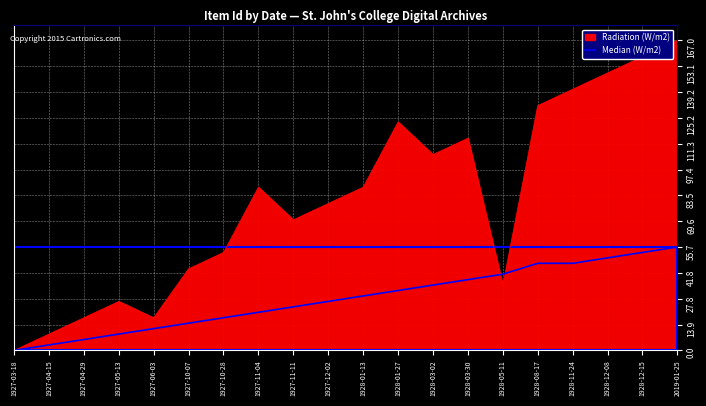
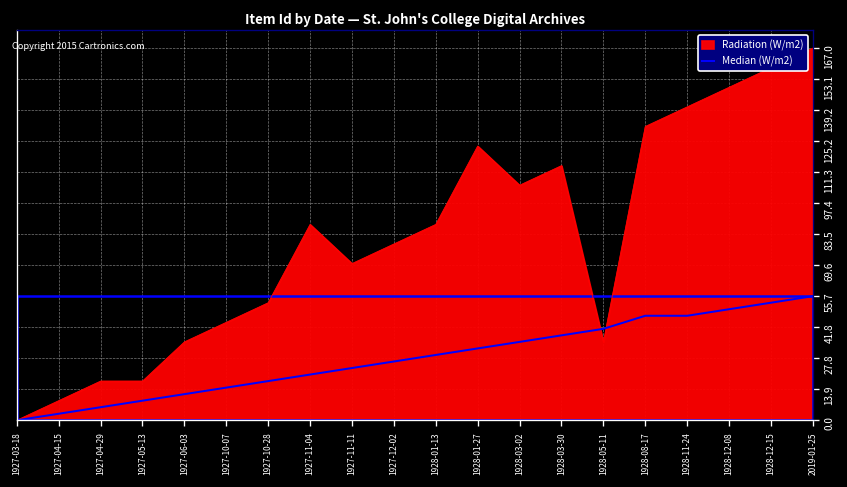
  {
    "Radiation (W/m2)": {
      "1927-04-15": 9,
      "1927-04-29": 18,
-     "1927-05-13": 26,
-     "1927-06-03": 18,
+     "1927-05-13": 18,
+     "1927-06-03": 35,
      "1927-10-07": 44,
      "1927-10-28": 53,
      "1927-11-04": 88,
      "1927-11-11": 70,
      "1927-12-02": 79,
      "1928-01-13": 88,
      "1928-01-27": 123,
      "1928-03-02": 105,
      "1928-03-30": 114,
      "1928-05-11": 35,
      "1928-08-17": 132,
      "1928-11-24": 141,
      "1928-12-08": 149,
      "2019-01-25": 167
    },
    "Median (W/m2)": {
      "1927-04-15": 3,
      "1927-04-29": 6,
      "1927-05-13": 9,
      "1927-06-03": 12,
      "1927-10-07": 15,
      "1927-10-28": 18,
      "1927-11-04": 21,
      "1927-11-11": 23,
      "1927-12-02": 26,
      "1928-01-13": 29,
      "1928-01-27": 32,
      "1928-03-02": 35,
      "1928-03-30": 38,
      "1928-05-11": 41,
      "1928-08-17": 47,
      "1928-11-24": 47,
      "1928-12-08": 50,
      "1928-12-15": 53,
      "2019-01-25": 56
    }
  }
